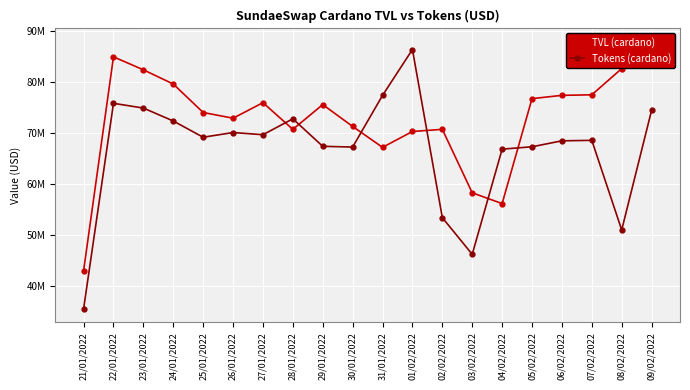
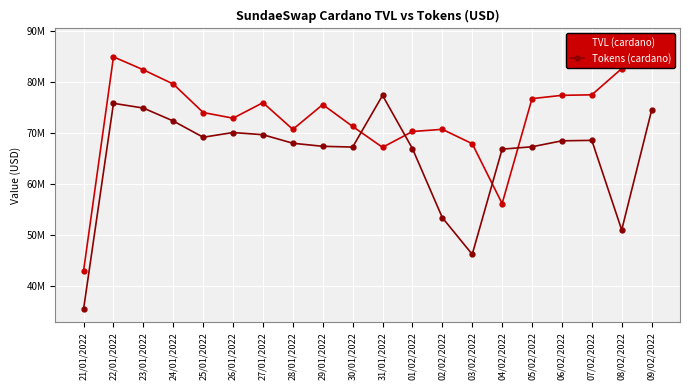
  {
    "TVL (cardano)": {
      "21/01/2022": 43000000,
      "22/01/2022": 85000000,
      "23/01/2022": 82000000,
      "24/01/2022": 80000000,
      "25/01/2022": 74000000,
      "26/01/2022": 73000000,
      "27/01/2022": 76000000,
      "28/01/2022": 71000000,
      "29/01/2022": 76000000,
      "30/01/2022": 71000000,
      "31/01/2022": 67000000,
      "01/02/2022": 70000000,
      "02/02/2022": 71000000,
-     "03/02/2022": 58000000,
+     "03/02/2022": 68000000,
      "04/02/2022": 56000000,
      "05/02/2022": 77000000,
      "06/02/2022": 77000000,
      "07/02/2022": 77000000,
      "08/02/2022": 83000000
    },
    "Tokens (cardano)": {
      "21/01/2022": 36000000,
      "22/01/2022": 76000000,
      "23/01/2022": 75000000,
      "24/01/2022": 72000000,
      "25/01/2022": 69000000,
      "26/01/2022": 70000000,
      "27/01/2022": 70000000,
-     "28/01/2022": 73000000,
+     "28/01/2022": 68000000,
      "29/01/2022": 67000000,
      "30/01/2022": 67000000,
      "31/01/2022": 77000000,
-     "01/02/2022": 86000000,
+     "01/02/2022": 67000000,
      "02/02/2022": 53000000,
      "03/02/2022": 46000000,
      "04/02/2022": 67000000,
      "05/02/2022": 67000000,
      "06/02/2022": 68000000,
      "07/02/2022": 69000000,
      "08/02/2022": 51000000,
      "09/02/2022": 74000000
    }
  }
